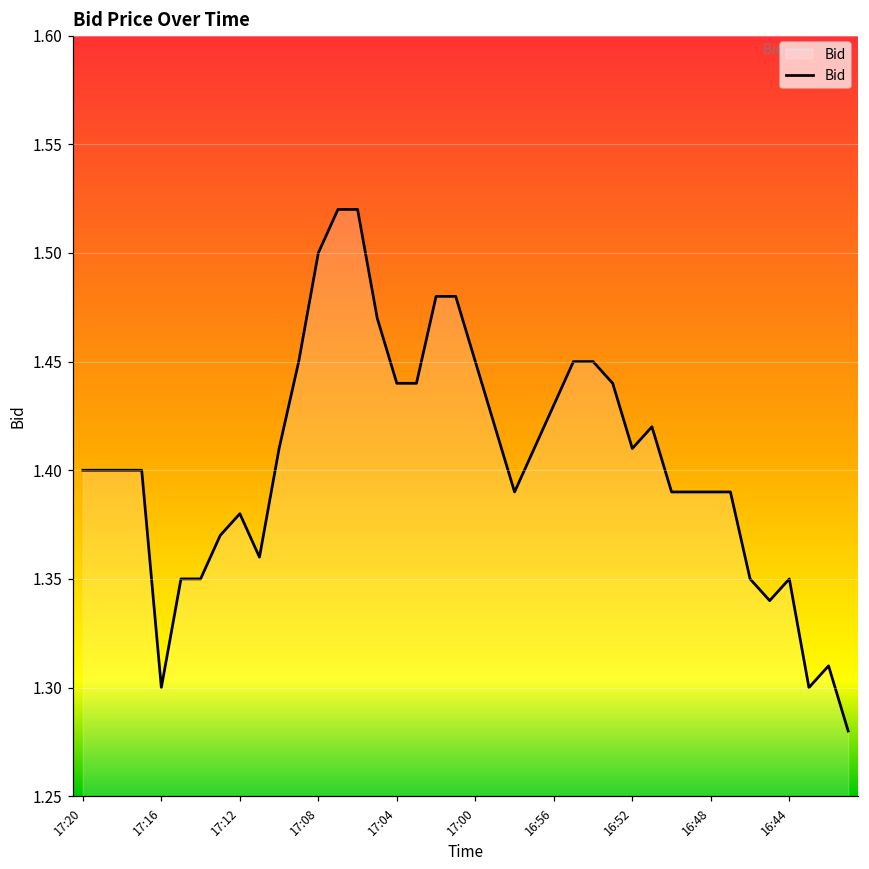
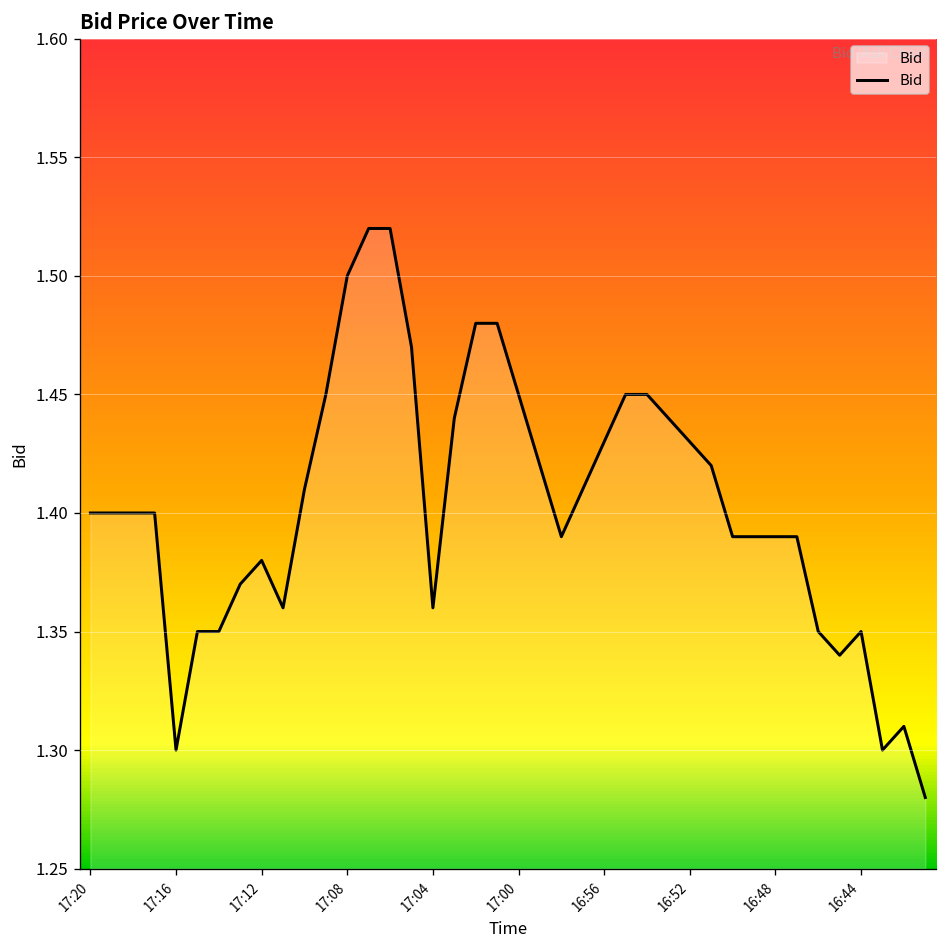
  {
    "17:20": 1.40,
    "17:16": 1.30,
    "17:12": 1.38,
    "17:08": 1.50,
-   "17:04": 1.44,
+   "17:04": 1.36,
    "17:00": 1.45,
    "16:56": 1.43,
-   "16:52": 1.41,
+   "16:52": 1.43,
    "16:48": 1.39,
    "16:44": 1.35
  }
